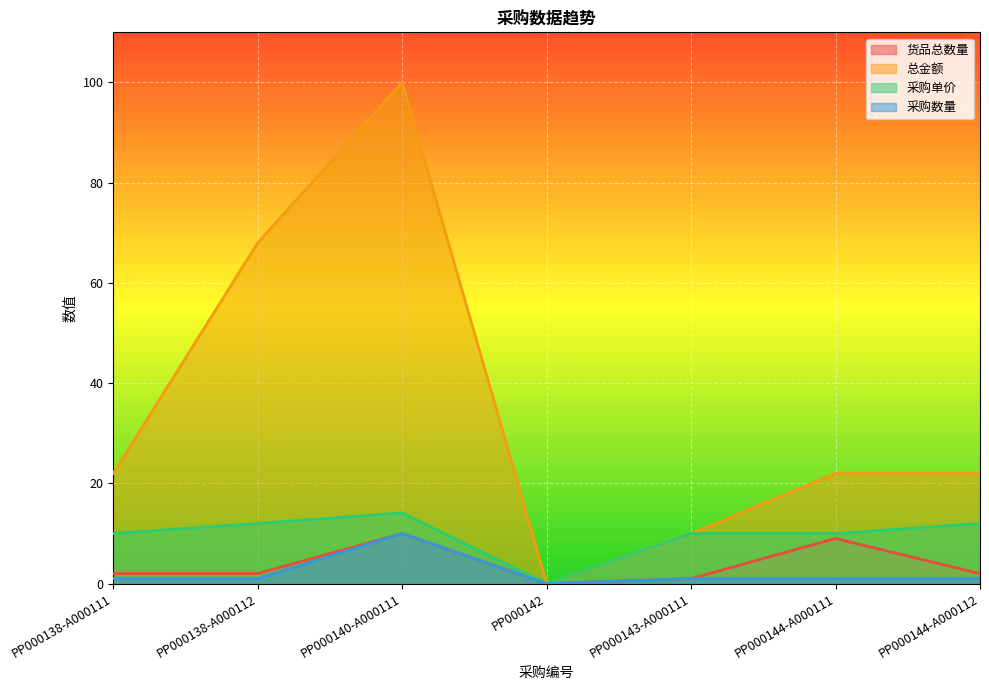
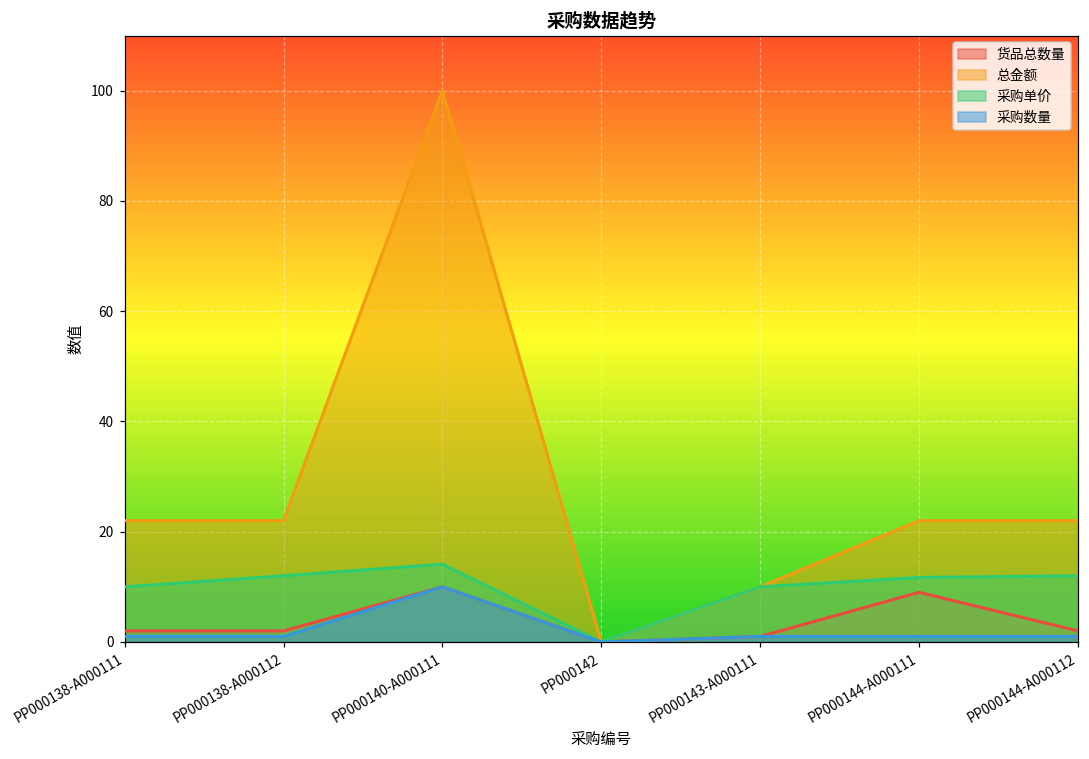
  {
    "货品总数量": {
      "PP000138-A000111": 2,
      "PP000138-A000112": 2,
      "PP000144-A000111": 9,
      "PP000144-A000112": 2
    },
    "总金额": {
      "PP000138-A000111": 22,
-     "PP000138-A000112": 68,
+     "PP000138-A000112": 22,
      "PP000140-A000111": 100,
      "PP000144-A000111": 22,
      "PP000144-A000112": 22
    },
    "采购单价": {
      "PP000138-A000111": 10,
      "PP000138-A000112": 12,
      "PP000140-A000111": 14,
-     "PP000144-A000111": 10,
+     "PP000144-A000111": 12,
      "PP000144-A000112": 12
    },
    "采购数量": {
      "PP000138-A000111": 1,
      "PP000138-A000112": 1,
      "PP000144-A000111": 1,
      "PP000144-A000112": 1
    }
  }
